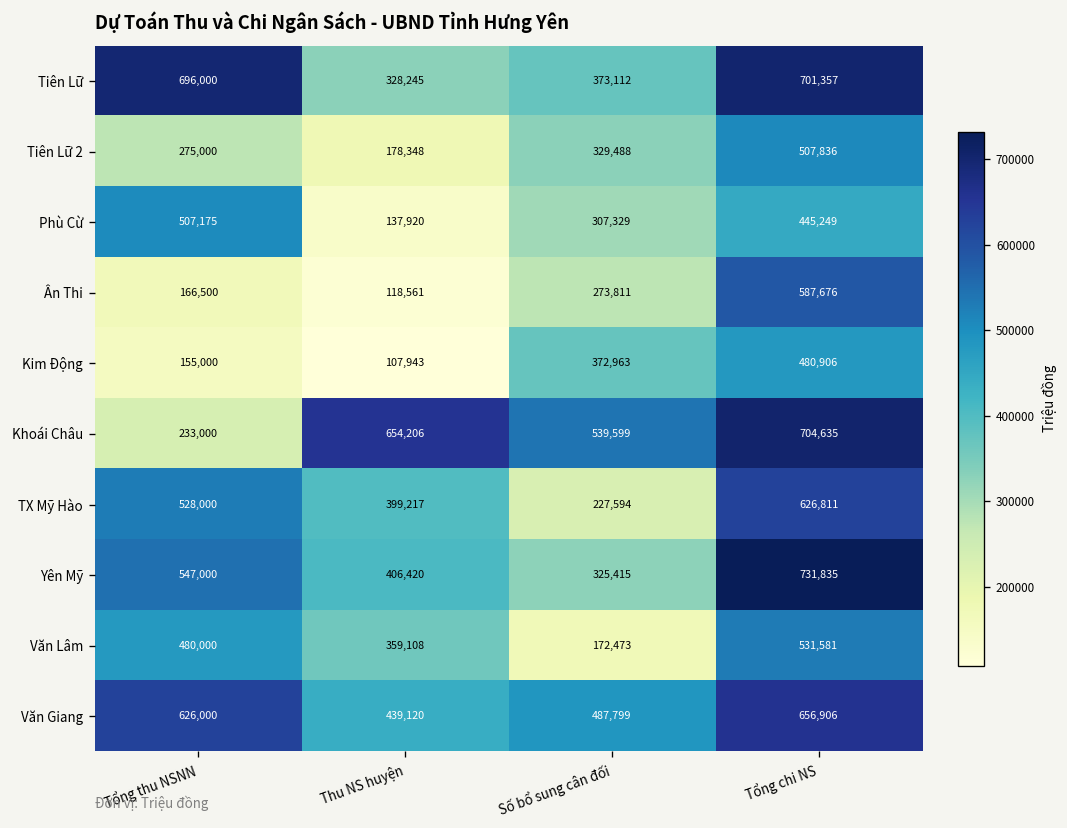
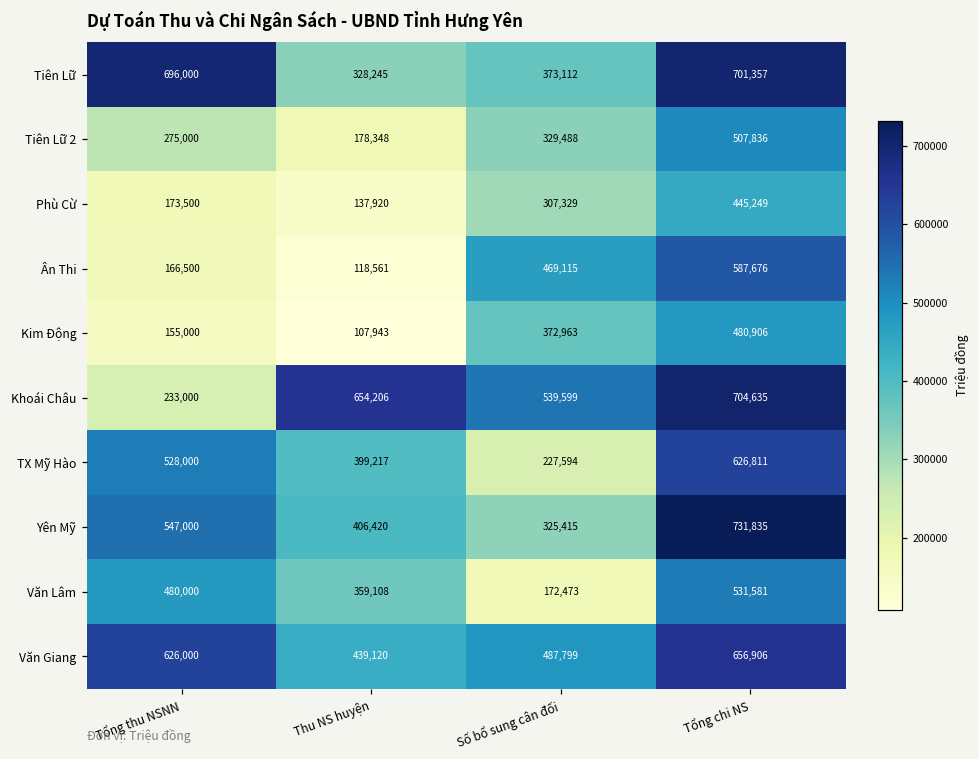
  {
    "Tiên Lữ": {
      "Tổng thu NSNN": "696,000",
      "Thu NS huyện": "328,245",
      "Số bổ sung cân đối": "373,112",
      "Tổng chi NS": "701,357"
    },
    "Tiên Lữ 2": {
      "Tổng thu NSNN": "275,000",
      "Thu NS huyện": "178,348",
      "Số bổ sung cân đối": "329,488",
      "Tổng chi NS": "507,836"
    },
    "Phù Cừ": {
-     "Tổng thu NSNN": "507,175",
+     "Tổng thu NSNN": "173,500",
      "Thu NS huyện": "137,920",
      "Số bổ sung cân đối": "307,329",
      "Tổng chi NS": "445,249"
    },
    "Ân Thi": {
      "Tổng thu NSNN": "166,500",
      "Thu NS huyện": "118,561",
-     "Số bổ sung cân đối": "273,811",
+     "Số bổ sung cân đối": "469,115",
      "Tổng chi NS": "587,676"
    },
    "Kim Động": {
      "Tổng thu NSNN": "155,000",
      "Thu NS huyện": "107,943",
      "Số bổ sung cân đối": "372,963",
      "Tổng chi NS": "480,906"
    },
    "Khoái Châu": {
      "Tổng thu NSNN": "233,000",
      "Thu NS huyện": "654,206",
      "Số bổ sung cân đối": "539,599",
      "Tổng chi NS": "704,635"
    },
    "TX Mỹ Hào": {
      "Tổng thu NSNN": "528,000",
      "Thu NS huyện": "399,217",
      "Số bổ sung cân đối": "227,594",
      "Tổng chi NS": "626,811"
    },
    "Yên Mỹ": {
      "Tổng thu NSNN": "547,000",
      "Thu NS huyện": "406,420",
      "Số bổ sung cân đối": "325,415",
      "Tổng chi NS": "731,835"
    },
    "Văn Lâm": {
      "Tổng thu NSNN": "480,000",
      "Thu NS huyện": "359,108",
      "Số bổ sung cân đối": "172,473",
      "Tổng chi NS": "531,581"
    },
    "Văn Giang": {
      "Tổng thu NSNN": "626,000",
      "Thu NS huyện": "439,120",
      "Số bổ sung cân đối": "487,799",
      "Tổng chi NS": "656,906"
    }
  }
